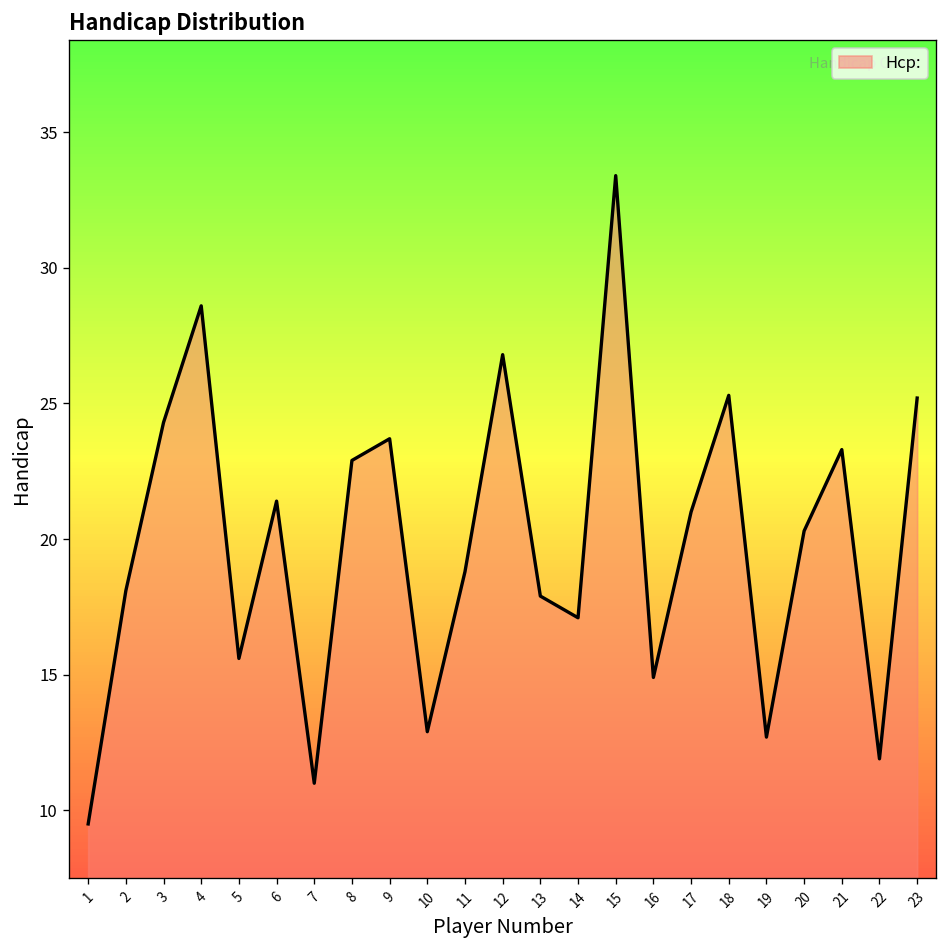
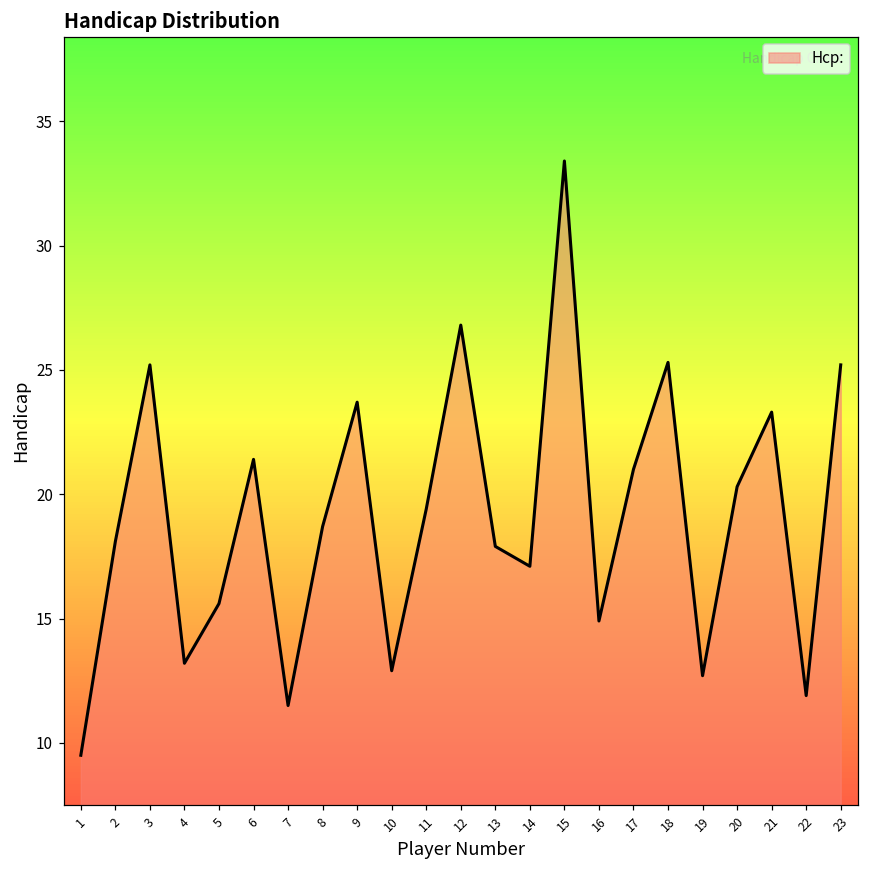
  {
    "1": 9.5,
    "2": 18.1,
-   "3": 24.3,
-   "4": 28.6,
+   "3": 25.2,
+   "4": 13.2,
    "5": 15.6,
    "6": 21.4,
-   "7": 11.0,
-   "8": 22.9,
+   "7": 11.5,
+   "8": 18.7,
    "9": 23.7,
    "10": 12.9,
-   "11": 18.8,
+   "11": 19.4,
    "12": 26.8,
    "13": 17.9,
    "14": 17.1,
    "15": 33.4,
    "16": 14.9,
    "17": 21.0,
    "18": 25.3,
    "19": 12.7,
    "20": 20.3,
    "21": 23.3,
    "22": 11.9,
    "23": 25.2
  }
